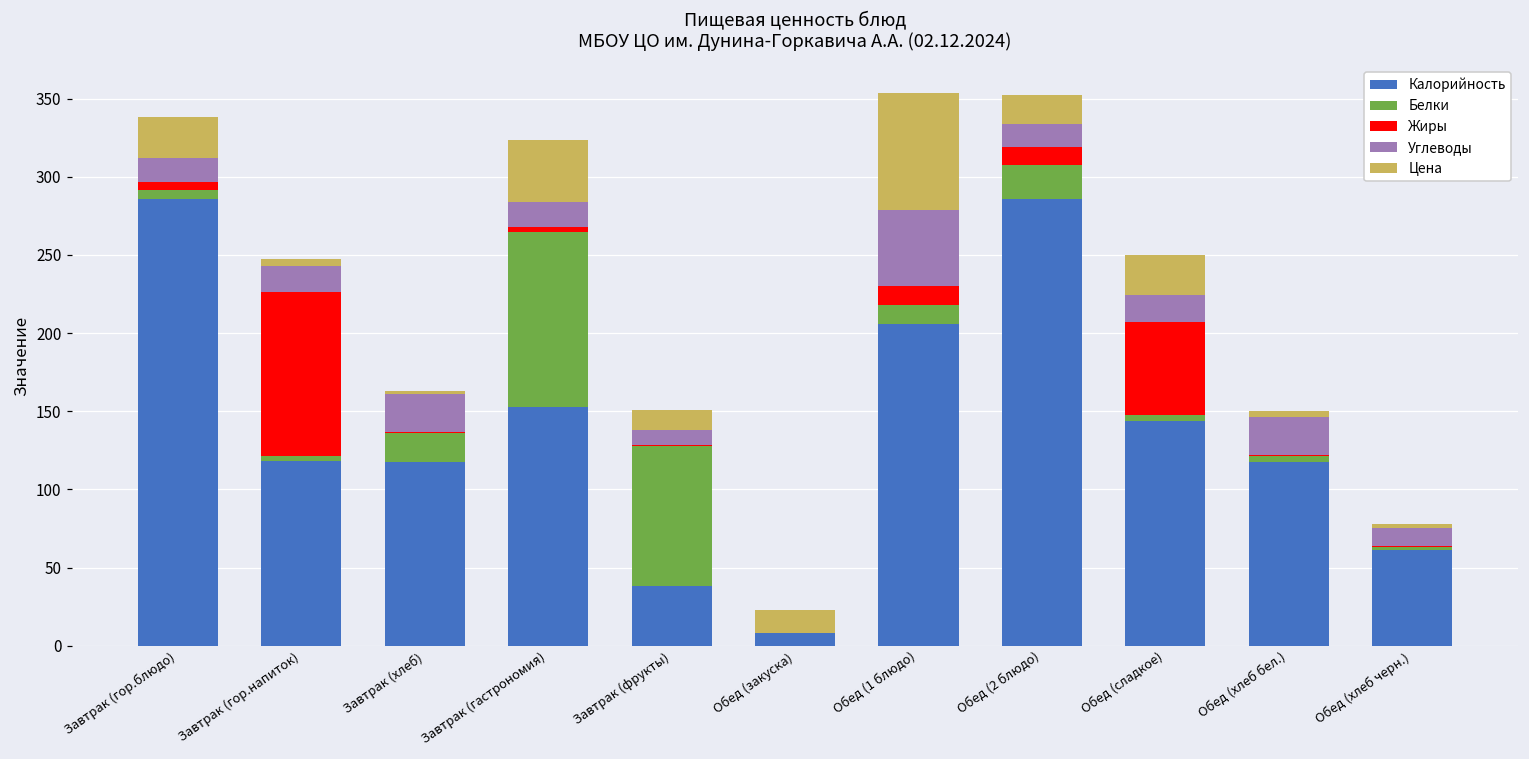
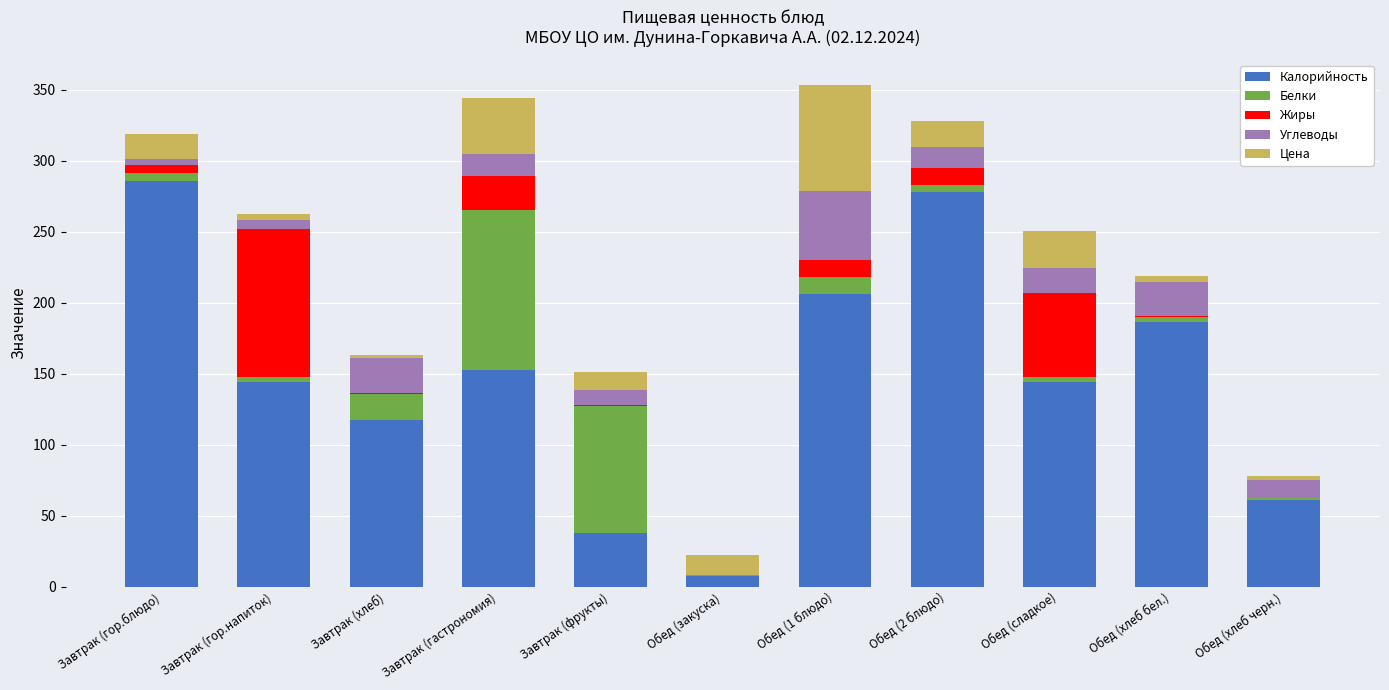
  {
    "Калорийность": {
      "Завтрак (гор.блюдо)": 286,
-     "Завтрак (гор.напиток)": 118,
+     "Завтрак (гор.напиток)": 144,
      "Завтрак (хлеб)": 118,
      "Завтрак (гастрономия)": 153,
      "Завтрак (фрукты)": 38,
      "Обед (закуска)": 8,
      "Обед (1 блюдо)": 206,
-     "Обед (2 блюдо)": 286,
+     "Обед (2 блюдо)": 278,
      "Обед (сладкое)": 144,
-     "Обед (хлеб бел.)": 118,
+     "Обед (хлеб бел.)": 186,
      "Обед (хлеб черн.)": 61
    },
    "Белки": {
      "Завтрак (гор.блюдо)": 5,
      "Завтрак (гор.напиток)": 4,
      "Завтрак (хлеб)": 19,
      "Завтрак (гастрономия)": 112,
      "Завтрак (фрукты)": 90,
      "Обед (1 блюдо)": 12,
-     "Обед (2 блюдо)": 21,
+     "Обед (2 блюдо)": 5,
      "Обед (сладкое)": 4,
      "Обед (хлеб бел.)": 4,
      "Обед (хлеб черн.)": 2
    },
    "Жиры": {
      "Завтрак (гор.блюдо)": 6,
      "Завтрак (гор.напиток)": 104,
-     "Завтрак (гастрономия)": 3,
+     "Завтрак (гастрономия)": 24,
      "Обед (1 блюдо)": 12,
      "Обед (2 блюдо)": 12,
      "Обед (сладкое)": 60
    },
    "Углеводы": {
-     "Завтрак (гор.блюдо)": 15,
-     "Завтрак (гор.напиток)": 17,
+     "Завтрак (гор.блюдо)": 4,
+     "Завтрак (гор.напиток)": 6,
      "Завтрак (хлеб)": 25,
      "Завтрак (гастрономия)": 16,
      "Завтрак (фрукты)": 10,
      "Обед (1 блюдо)": 49,
      "Обед (2 блюдо)": 15,
      "Обед (сладкое)": 17,
      "Обед (хлеб бел.)": 25,
      "Обед (хлеб черн.)": 12
    },
    "Цена": {
-     "Завтрак (гор.блюдо)": 26,
+     "Завтрак (гор.блюдо)": 18,
      "Завтрак (гор.напиток)": 5,
      "Завтрак (хлеб)": 2,
      "Завтрак (гастрономия)": 39,
      "Завтрак (фрукты)": 13,
      "Обед (закуска)": 14,
      "Обед (1 блюдо)": 75,
      "Обед (2 блюдо)": 18,
      "Обед (сладкое)": 26,
      "Обед (хлеб бел.)": 4,
      "Обед (хлеб черн.)": 3
    }
  }
